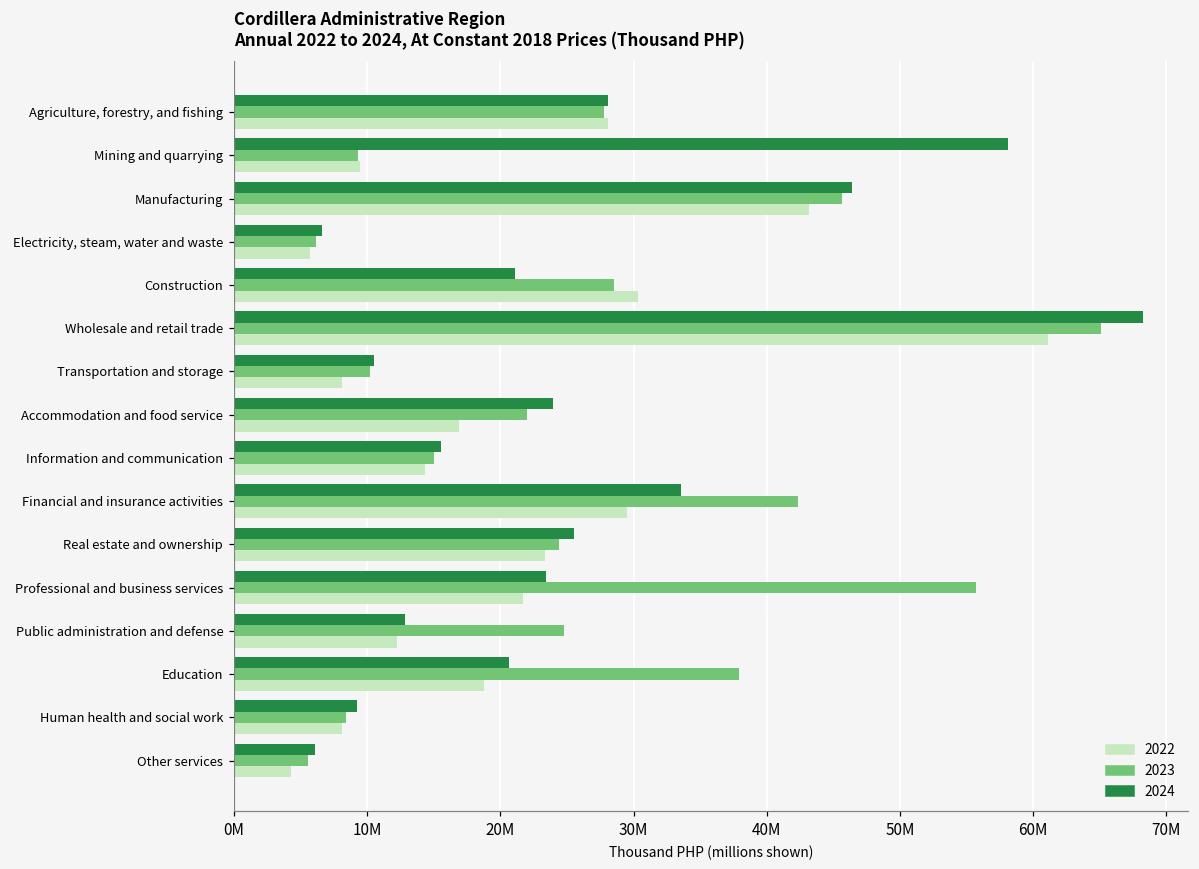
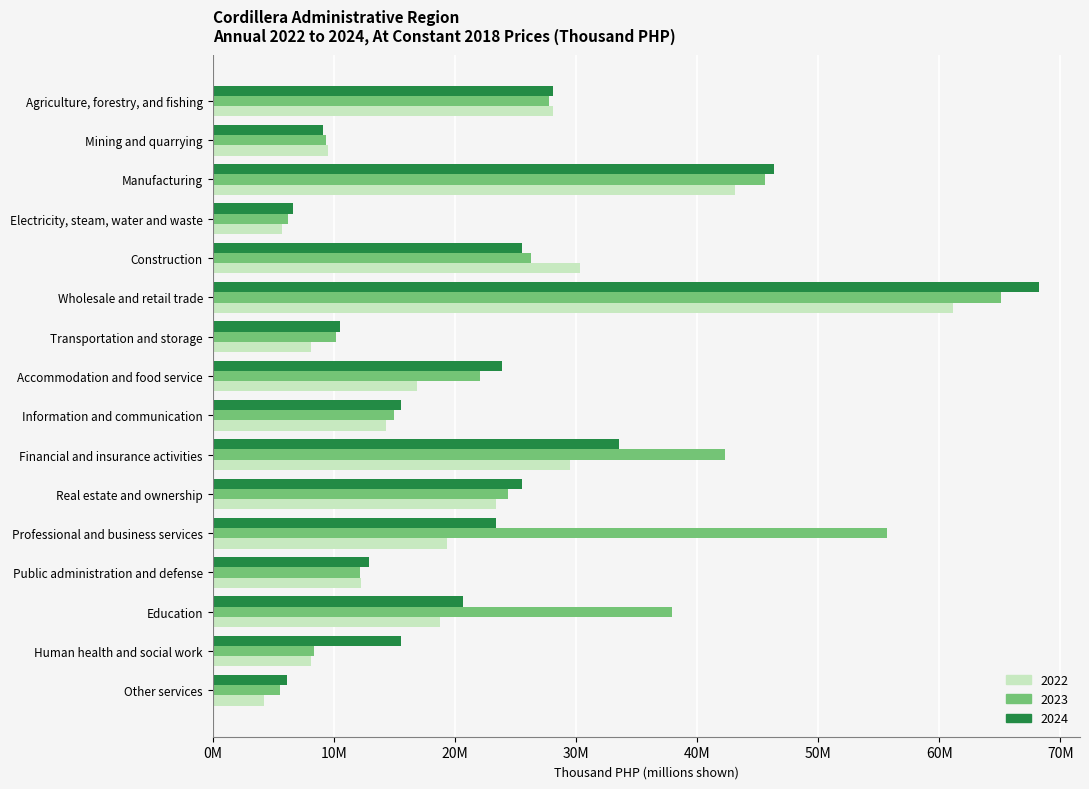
  {
    "2022": {
      "Agriculture, forestry, and fishing": 28100000,
      "Mining and quarrying": 9500000,
      "Manufacturing": 43100000,
      "Electricity, steam, water and waste": 5700000,
      "Construction": 30300000,
      "Wholesale and retail trade": 61100000,
      "Transportation and storage": 8100000,
      "Accommodation and food service": 16900000,
      "Information and communication": 14300000,
      "Financial and insurance activities": 29500000,
      "Real estate and ownership": 23400000,
-     "Professional and business services": 21700000,
+     "Professional and business services": 19400000,
      "Public administration and defense": 12300000,
      "Education": 18800000,
      "Human health and social work": 8100000,
      "Other services": 4300000
    },
    "2023": {
      "Agriculture, forestry, and fishing": 27800000,
      "Mining and quarrying": 9300000,
      "Manufacturing": 45600000,
      "Electricity, steam, water and waste": 6200000,
-     "Construction": 28600000,
+     "Construction": 26300000,
      "Wholesale and retail trade": 65100000,
      "Transportation and storage": 10200000,
      "Accommodation and food service": 22000000,
      "Information and communication": 15000000,
      "Financial and insurance activities": 42300000,
      "Real estate and ownership": 24400000,
      "Professional and business services": 55700000,
-     "Public administration and defense": 24800000,
+     "Public administration and defense": 12200000,
      "Education": 37900000,
      "Human health and social work": 8400000,
      "Other services": 5600000
    },
    "2024": {
      "Agriculture, forestry, and fishing": 28100000,
-     "Mining and quarrying": 58100000,
+     "Mining and quarrying": 9100000,
      "Manufacturing": 46400000,
      "Electricity, steam, water and waste": 6600000,
-     "Construction": 21100000,
+     "Construction": 25500000,
      "Wholesale and retail trade": 68200000,
      "Transportation and storage": 10500000,
      "Accommodation and food service": 23900000,
      "Information and communication": 15600000,
      "Financial and insurance activities": 33600000,
      "Real estate and ownership": 25600000,
      "Professional and business services": 23400000,
      "Public administration and defense": 12900000,
      "Education": 20700000,
-     "Human health and social work": 9200000,
+     "Human health and social work": 15500000,
      "Other services": 6100000
    }
  }
